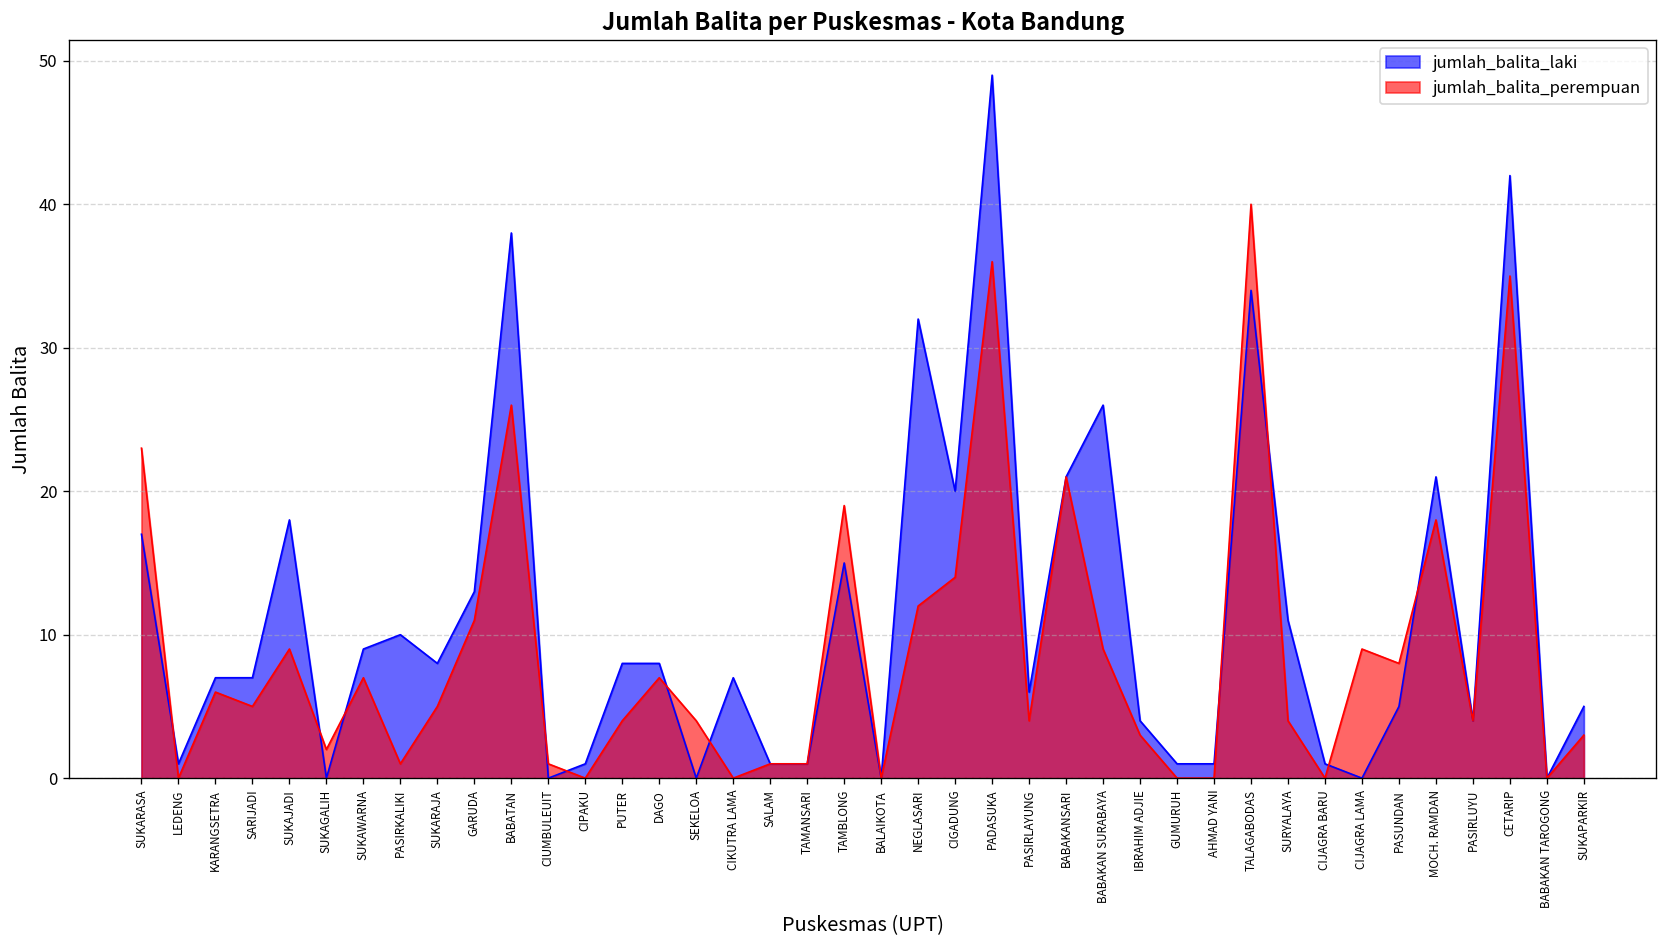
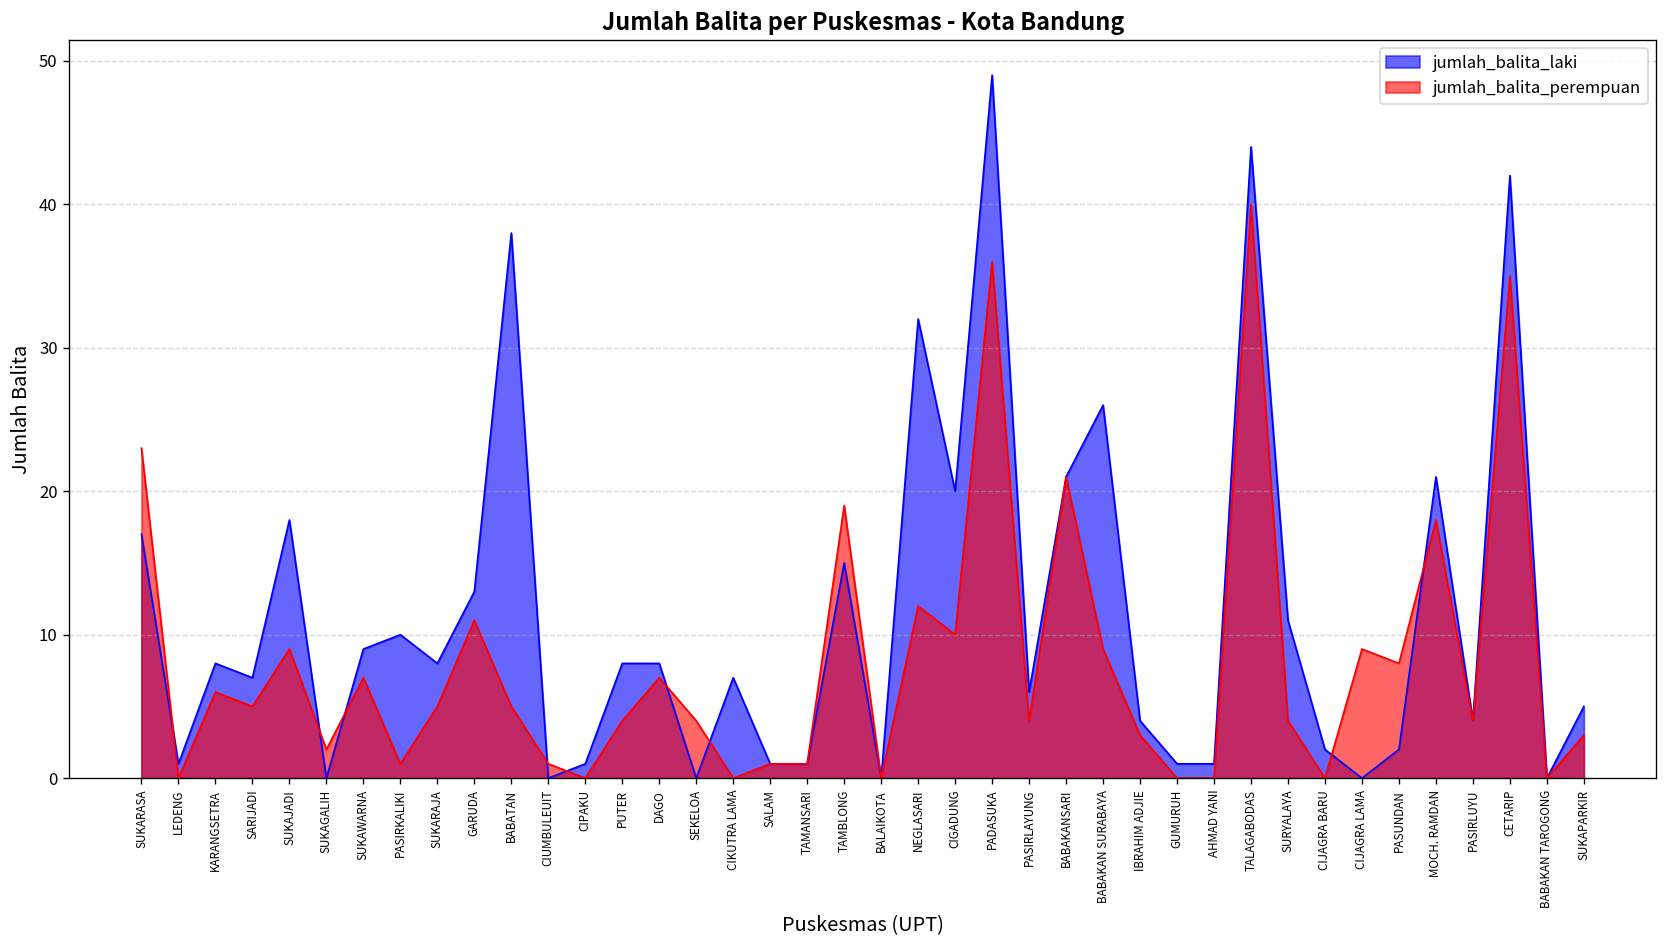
  {
    "jumlah_balita_laki": {
      "SUKARASA": 17,
      "LEDENG": 1,
-     "KARANGSETRA": 7,
+     "KARANGSETRA": 8,
      "SARIJADI": 7,
      "SUKAJADI": 18,
      "SUKAGALIH": 0,
      "SUKAWARNA": 9,
      "PASIRKALIKI": 10,
      "SUKARAJA": 8,
      "GARUDA": 13,
      "BABATAN": 38,
      "CIUMBULEUIT": 0,
      "CIPAKU": 1,
      "PUTER": 8,
      "DAGO": 8,
      "SEKELOA": 0,
      "CIKUTRA LAMA": 7,
      "TAMBLONG": 15,
      "NEGLASARI": 32,
      "CIGADUNG": 20,
      "PADASUKA": 49,
      "PASIRLAYUNG": 6,
      "BABAKAN SURABAYA": 26,
      "IBRAHIM ADJIE": 4,
      "GUMURUH": 1,
      "AHMAD YANI": 1,
-     "TALAGABODAS": 34,
+     "TALAGABODAS": 44,
      "SURYALAYA": 11,
-     "CIJAGRA BARU": 1,
+     "CIJAGRA BARU": 2,
      "CIJAGRA LAMA": 0,
-     "PASUNDAN": 5,
+     "PASUNDAN": 2,
      "MOCH. RAMDAN": 21,
      "CETARIP": 42,
      "SUKAPARKIR": 5
    },
    "jumlah_balita_perempuan": {
      "SUKARASA": 23,
      "LEDENG": 0,
      "KARANGSETRA": 6,
      "SARIJADI": 5,
      "SUKAJADI": 9,
      "SUKAGALIH": 2,
      "SUKAWARNA": 7,
      "PASIRKALIKI": 1,
      "SUKARAJA": 5,
      "GARUDA": 11,
-     "BABATAN": 26,
+     "BABATAN": 5,
      "CIUMBULEUIT": 1,
      "CIPAKU": 0,
      "PUTER": 4,
      "DAGO": 7,
      "SEKELOA": 4,
      "CIKUTRA LAMA": 0,
      "TAMBLONG": 19,
      "NEGLASARI": 12,
-     "CIGADUNG": 14,
+     "CIGADUNG": 10,
      "PADASUKA": 36,
      "PASIRLAYUNG": 4,
      "BABAKAN SURABAYA": 9,
      "IBRAHIM ADJIE": 3,
      "GUMURUH": 0,
      "AHMAD YANI": 0,
      "TALAGABODAS": 40,
      "SURYALAYA": 4,
      "CIJAGRA BARU": 0,
      "CIJAGRA LAMA": 9,
      "PASUNDAN": 8,
      "MOCH. RAMDAN": 18,
      "CETARIP": 35,
      "SUKAPARKIR": 3
    }
  }
